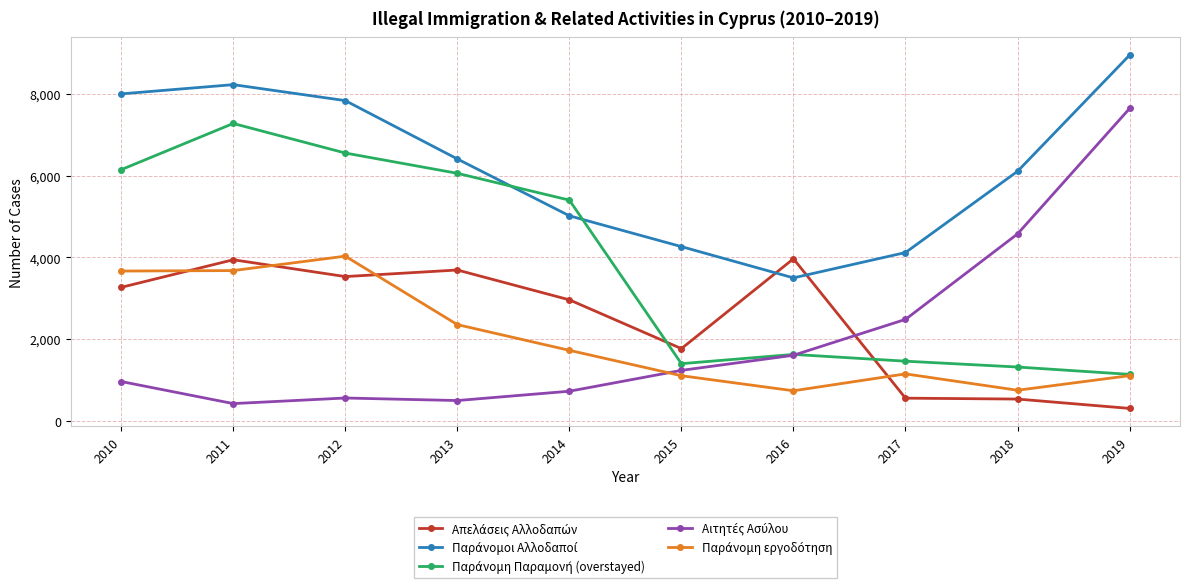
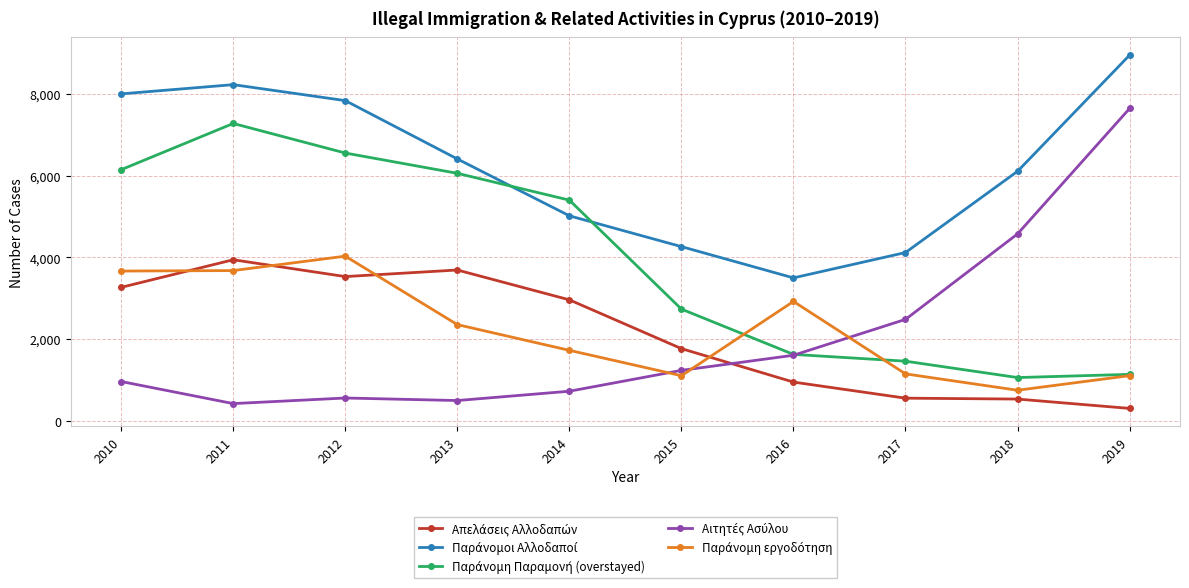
  {
    "Απελάσεις Αλλοδαπών": {
      "2010": "3,300",
      "2011": "3,900",
      "2012": "3,500",
      "2013": "3,700",
      "2014": "3,000",
      "2015": "1,800",
-     "2016": "4,000",
+     "2016": "900",
      "2017": "600",
      "2018": "500",
      "2019": "300"
    },
    "Παράνομοι Αλλοδαποί": {
      "2010": "8,000",
      "2011": "8,200",
      "2012": "7,800",
      "2013": "6,400",
      "2014": "5,000",
      "2015": "4,300",
      "2016": "3,500",
      "2017": "4,100",
      "2018": "6,100",
      "2019": "9,000"
    },
    "Παράνομη Παραμονή (overstayed)": {
      "2010": "6,100",
      "2011": "7,300",
      "2012": "6,600",
      "2013": "6,100",
      "2014": "5,400",
-     "2015": "1,400",
+     "2015": "2,700",
      "2017": "1,500",
-     "2018": "1,300"
+     "2018": "1,100"
    },
    "Αιτητές Ασύλου": {
      "2010": "1,000",
      "2011": "400",
      "2012": "600",
      "2013": "500",
      "2014": "700",
      "2015": "1,200",
      "2017": "2,500",
      "2018": "4,600",
      "2019": "7,600"
    },
    "Παράνομη εργοδότηση": {
      "2010": "3,700",
      "2011": "3,700",
      "2012": "4,000",
      "2013": "2,400",
      "2014": "1,700",
      "2015": "1,100",
-     "2016": "700",
+     "2016": "2,900",
      "2017": "1,100",
      "2018": "700"
    }
  }
